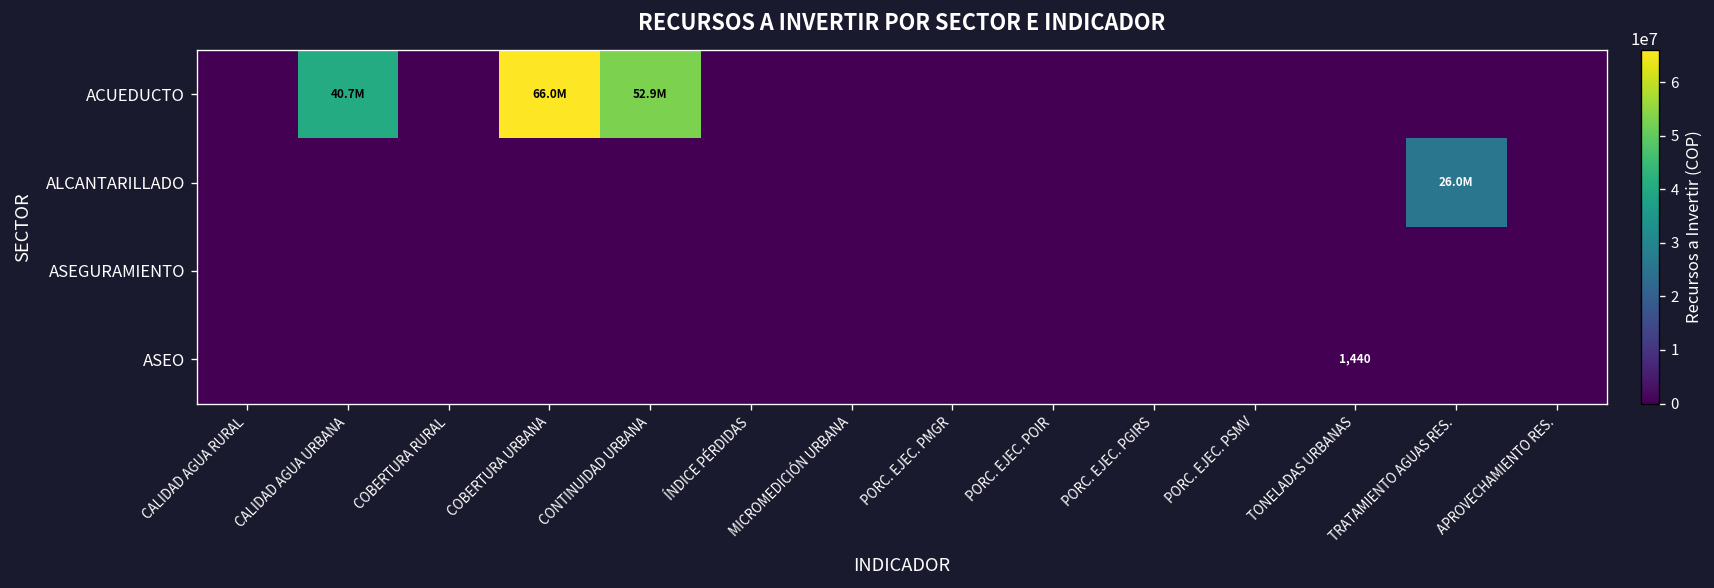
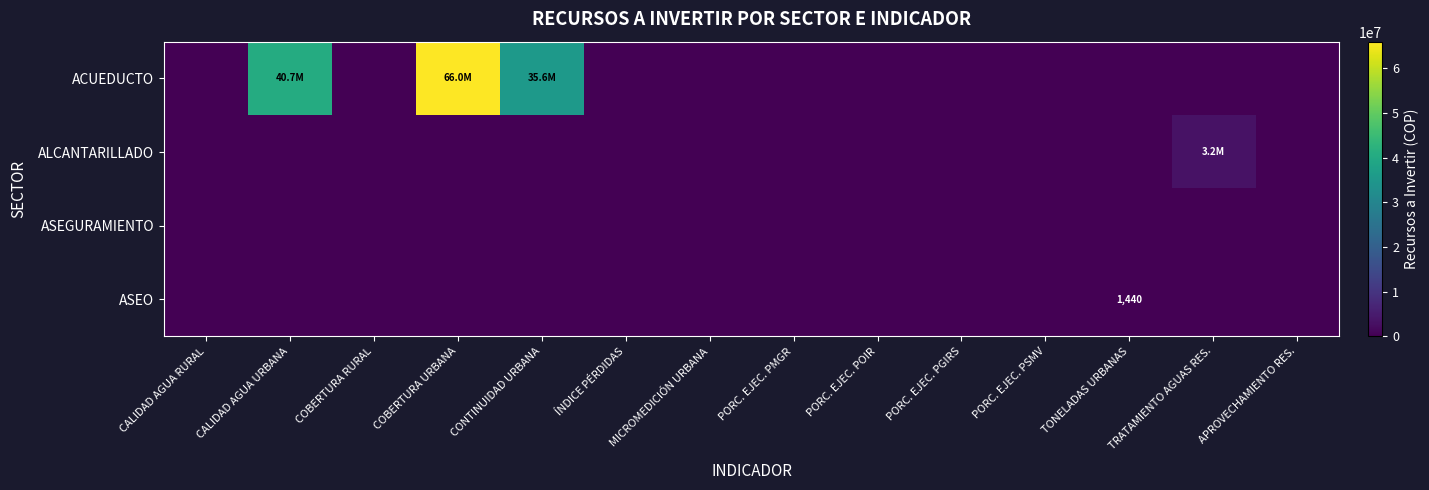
  {
    "ACUEDUCTO": {
      "CALIDAD AGUA URBANA": "40.7M",
      "COBERTURA URBANA": "66.0M",
-     "CONTINUIDAD URBANA": "52.9M"
+     "CONTINUIDAD URBANA": "35.6M"
    },
    "ALCANTARILLADO": {
-     "TRATAMIENTO AGUAS RES.": "26.0M"
+     "TRATAMIENTO AGUAS RES.": "3.2M"
    },
    "ASEO": {
      "TONELADAS URBANAS": "1,440"
    }
  }
